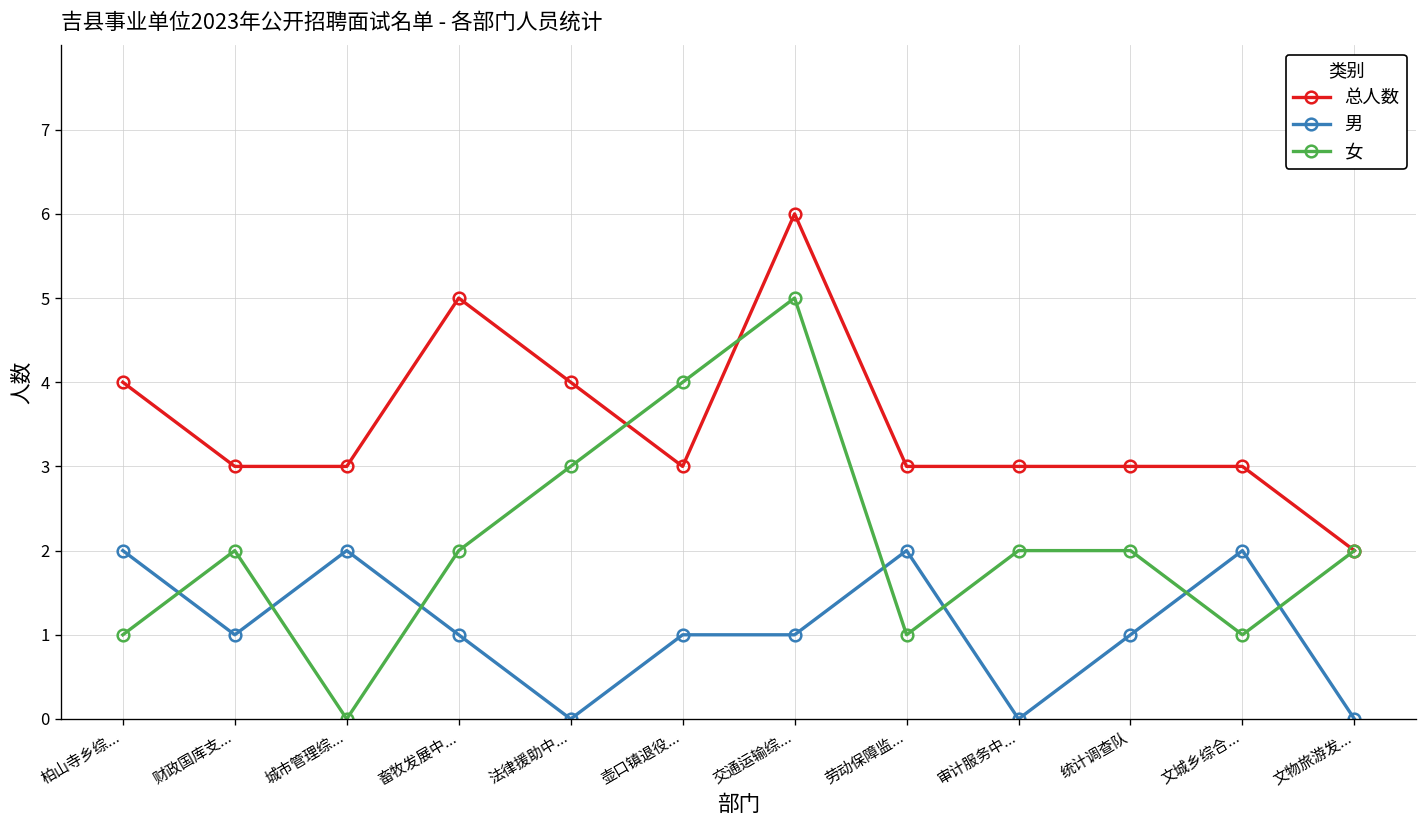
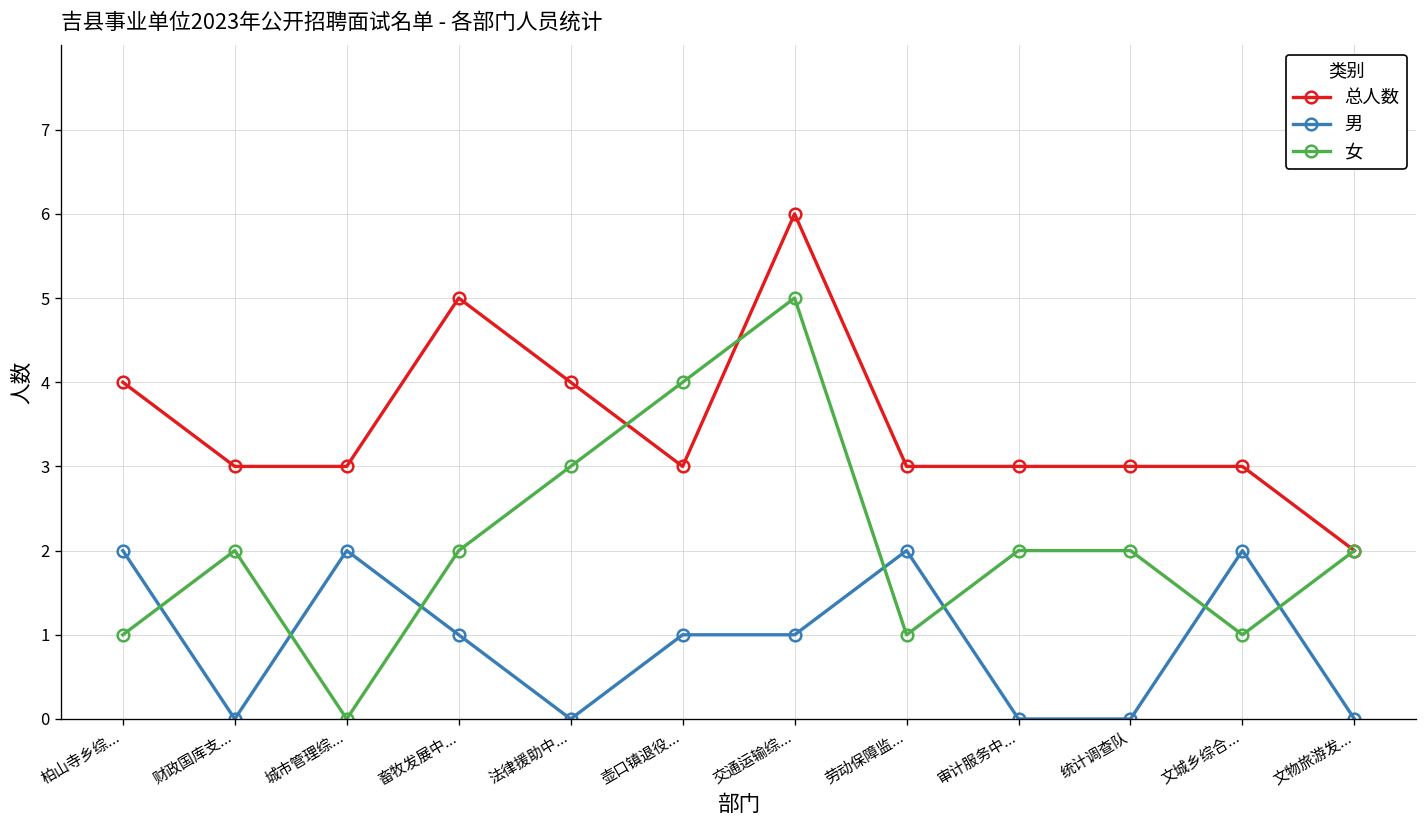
  {
    "总人数": {
      "柏山寺乡综...": 4,
      "财政国库支...": 3,
      "城市管理综...": 3,
      "畜牧发展中...": 5,
      "法律援助中...": 4,
      "壶口镇退役...": 3,
      "交通运输综...": 6,
      "劳动保障监...": 3,
      "审计服务中...": 3,
      "统计调查队": 3,
      "文城乡综合...": 3
    },
    "男": {
      "柏山寺乡综...": 2,
-     "财政国库支...": 1,
+     "财政国库支...": 0,
      "城市管理综...": 2,
      "畜牧发展中...": 1,
      "法律援助中...": 0,
      "壶口镇退役...": 1,
      "交通运输综...": 1,
      "劳动保障监...": 2,
      "审计服务中...": 0,
-     "统计调查队": 1,
+     "统计调查队": 0,
      "文城乡综合...": 2,
      "文物旅游发...": 0
    },
    "女": {
      "柏山寺乡综...": 1,
      "财政国库支...": 2,
      "城市管理综...": 0,
      "畜牧发展中...": 2,
      "法律援助中...": 3,
      "壶口镇退役...": 4,
      "交通运输综...": 5,
      "劳动保障监...": 1,
      "审计服务中...": 2,
      "统计调查队": 2,
      "文城乡综合...": 1
    }
  }
